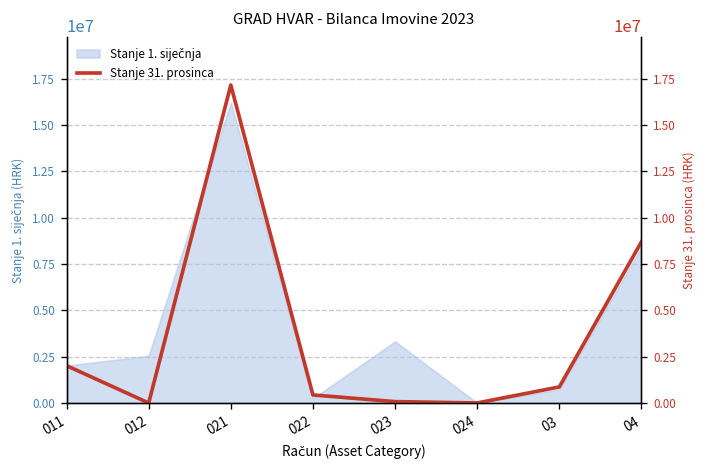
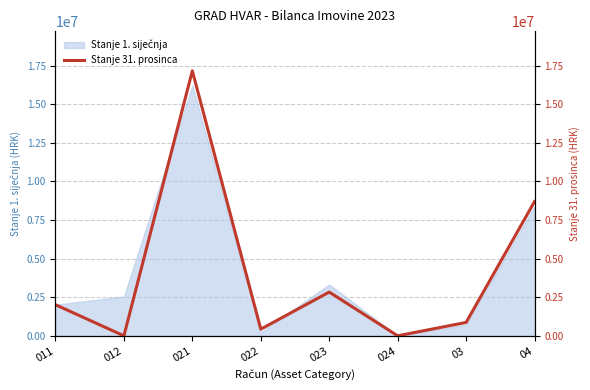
  {
    "Stanje 1. siječnja": {
      "011": 2000000,
      "012": 2500000,
      "021": 16200000,
      "022": 200000,
      "023": 3300000,
      "03": 700000,
      "04": 8400000
    },
    "Stanje 31. prosinca": {
      "011": 2000000,
      "012": 0,
      "021": 17200000,
      "022": 400000,
-     "023": 100000,
+     "023": 2800000,
      "024": 0,
      "03": 900000,
      "04": 8700000
    }
  }
